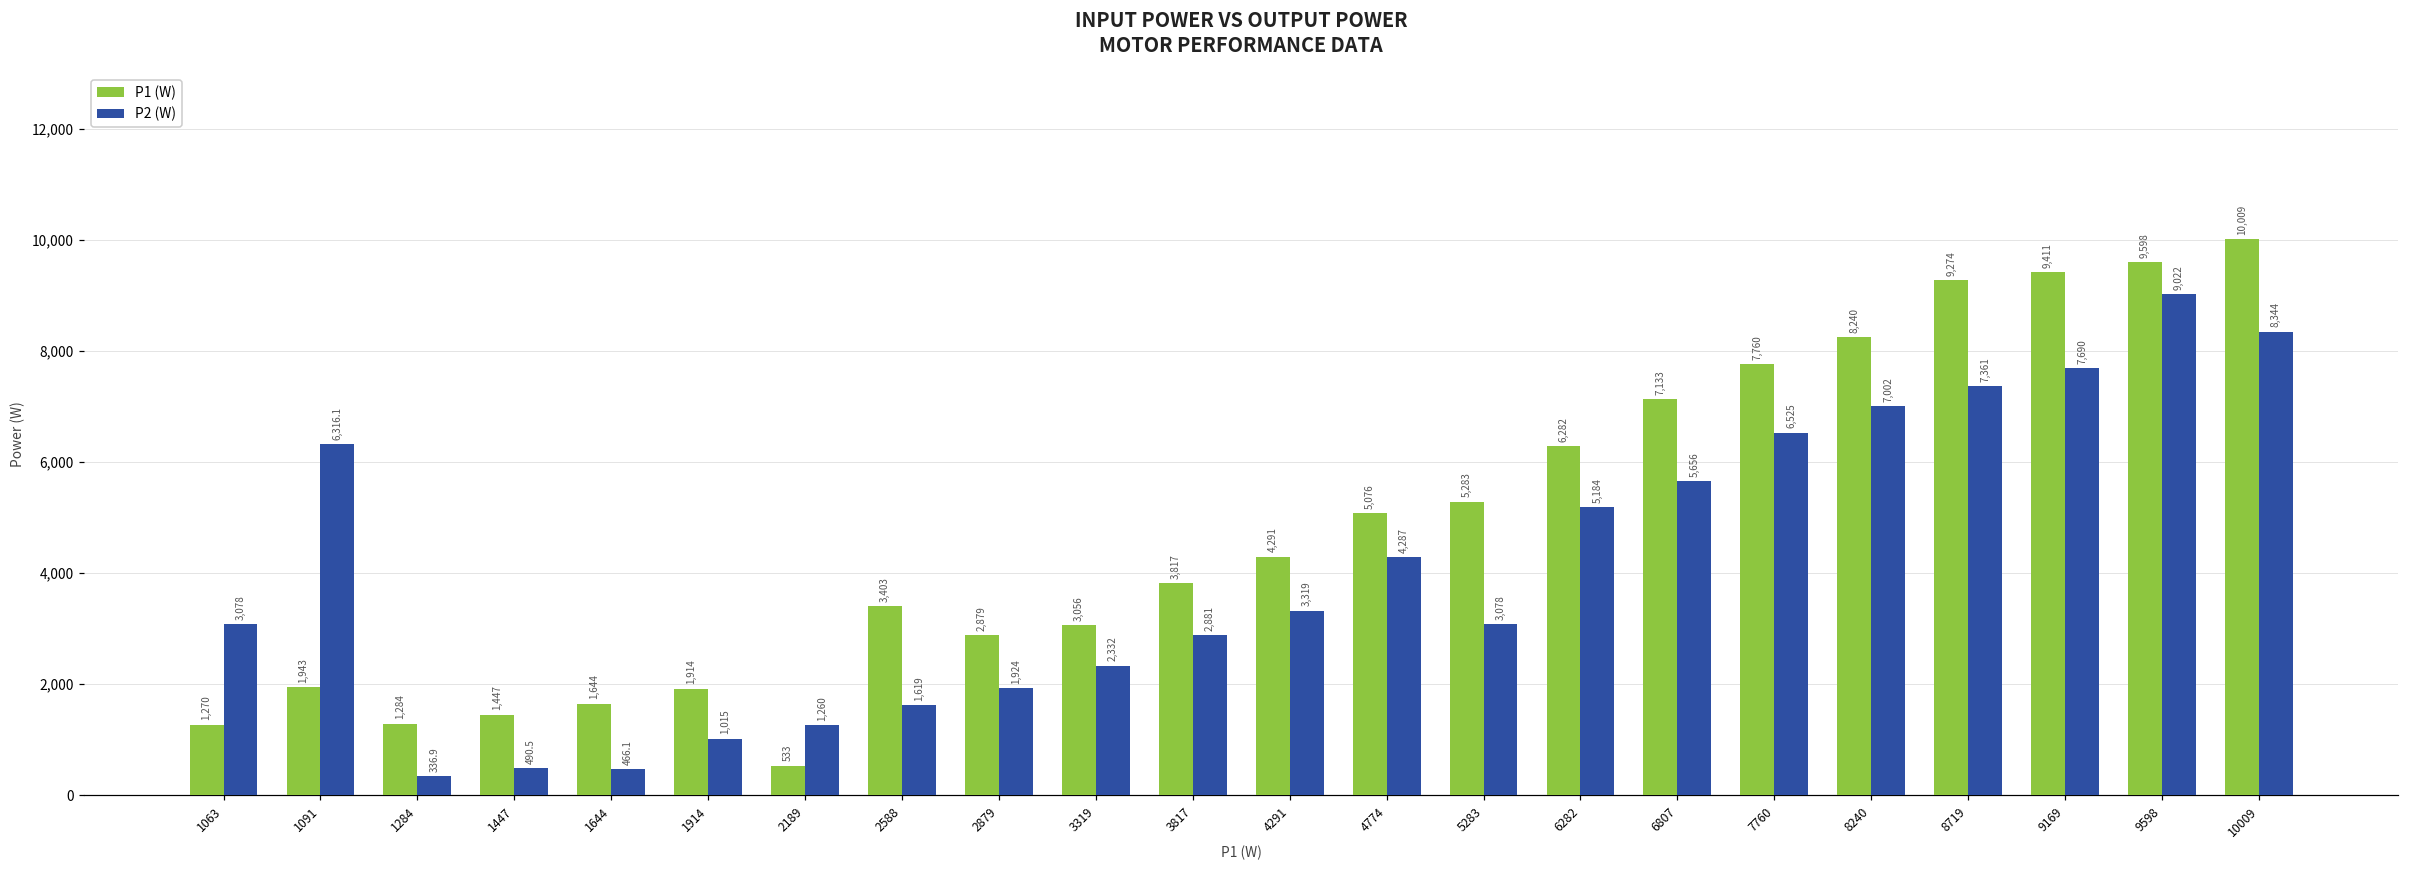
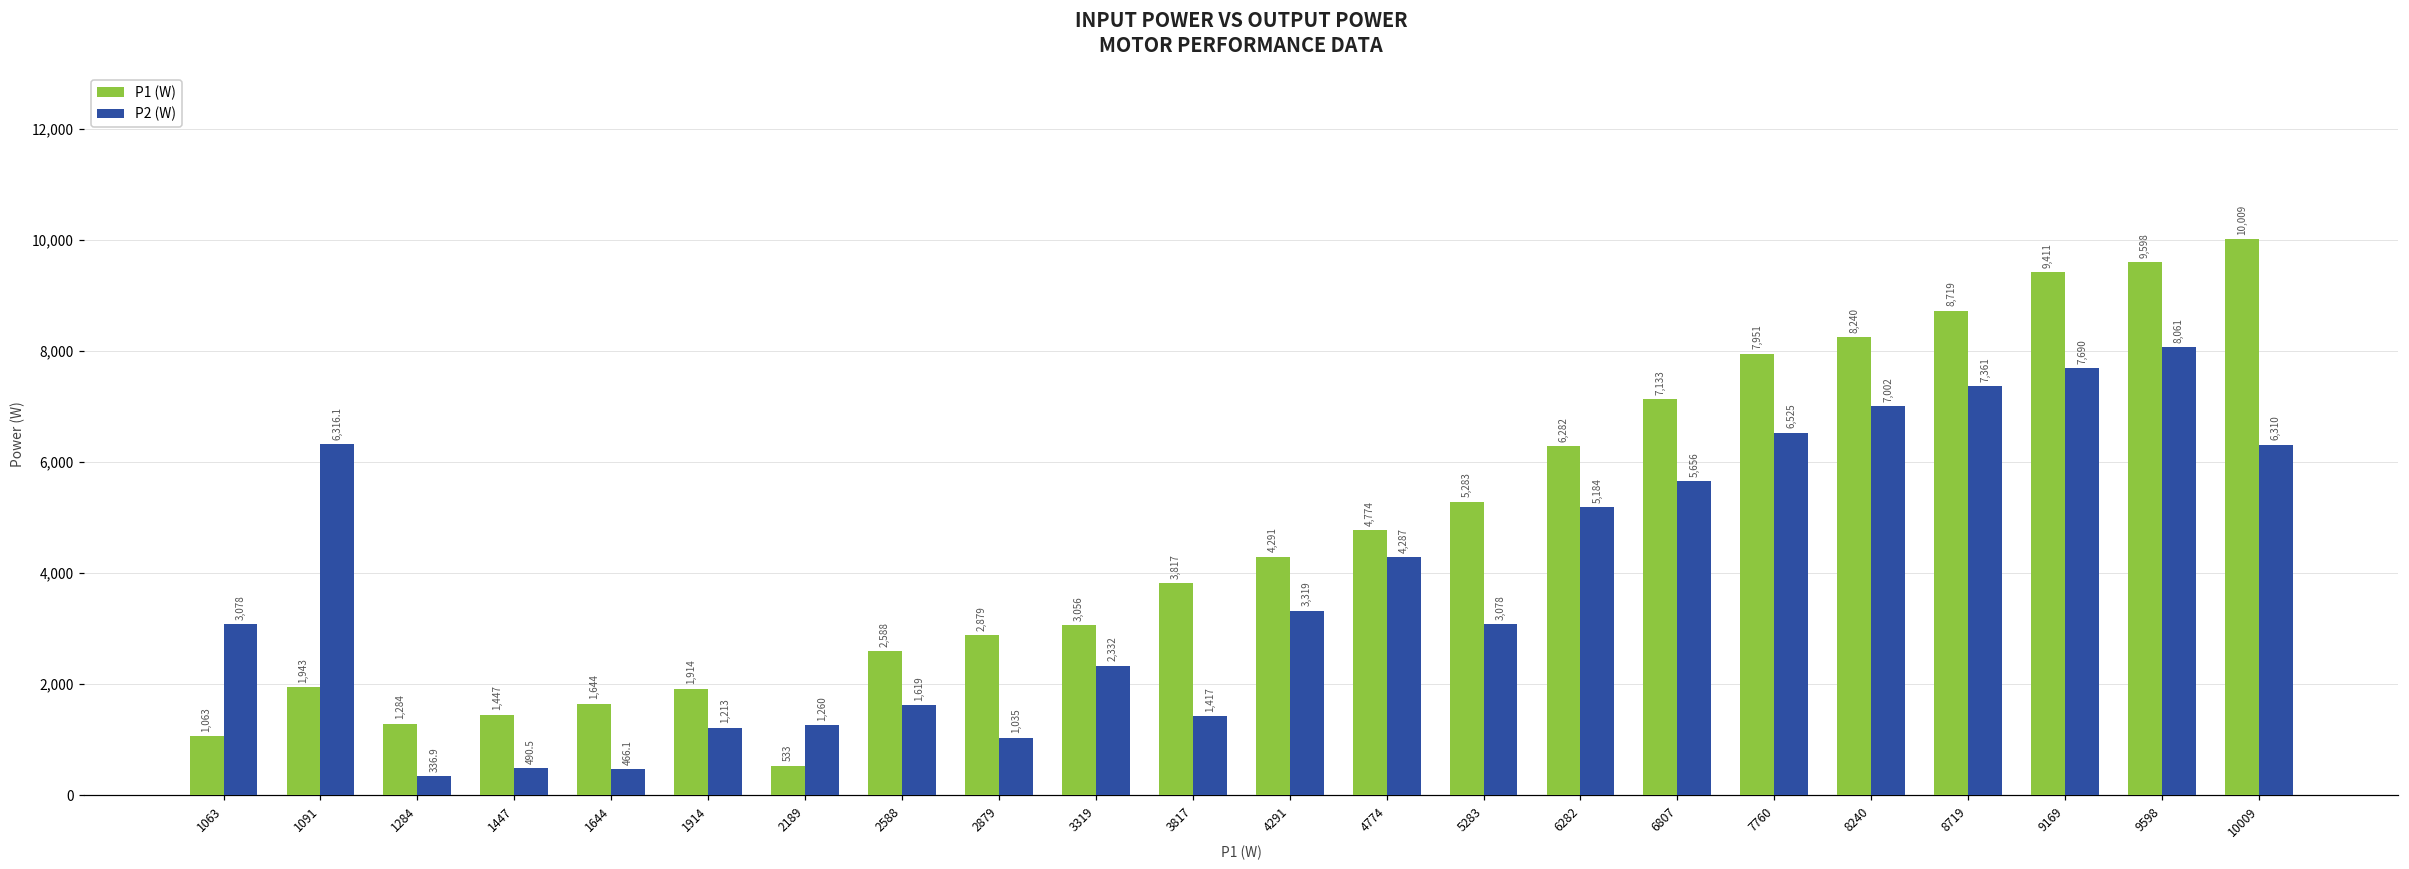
  {
    "P1 (W)": {
-     "1063": "1,270",
+     "1063": "1,063",
      "1091": "1,943",
      "1284": "1,284",
      "1447": "1,447",
      "1644": "1,644",
      "1914": "1,914",
      "2189": "533",
-     "2588": "3,403",
+     "2588": "2,588",
      "2879": "2,879",
      "3319": "3,056",
      "3817": "3,817",
      "4291": "4,291",
-     "4774": "5,076",
+     "4774": "4,774",
      "5283": "5,283",
      "6282": "6,282",
      "6807": "7,133",
-     "7760": "7,760",
+     "7760": "7,951",
      "8240": "8,240",
-     "8719": "9,274",
+     "8719": "8,719",
      "9169": "9,411",
      "9598": "9,598",
      "10009": "10,009"
    },
    "P2 (W)": {
      "1063": "3,078",
      "1091": "6,316.1",
      "1284": "336.9",
      "1447": "490.5",
      "1644": "466.1",
-     "1914": "1,015",
+     "1914": "1,213",
      "2189": "1,260",
      "2588": "1,619",
-     "2879": "1,924",
+     "2879": "1,035",
      "3319": "2,332",
-     "3817": "2,881",
+     "3817": "1,417",
      "4291": "3,319",
      "4774": "4,287",
      "5283": "3,078",
      "6282": "5,184",
      "6807": "5,656",
      "7760": "6,525",
      "8240": "7,002",
      "8719": "7,361",
      "9169": "7,690",
-     "9598": "9,022",
-     "10009": "8,344"
+     "9598": "8,061",
+     "10009": "6,310"
    }
  }
